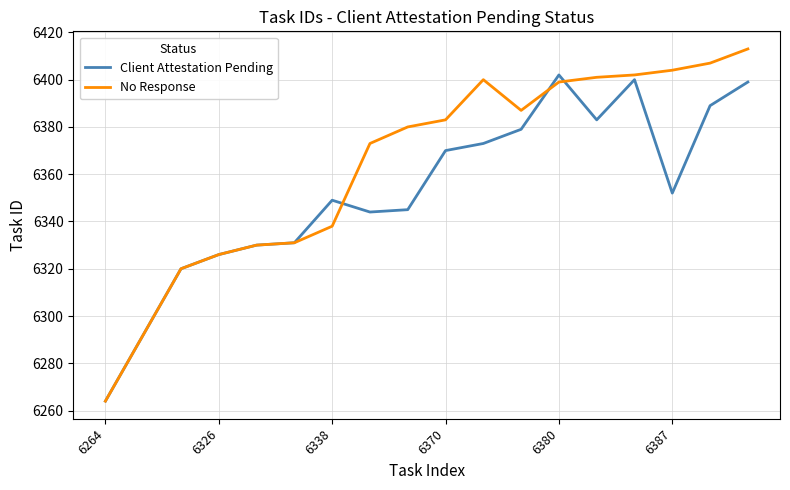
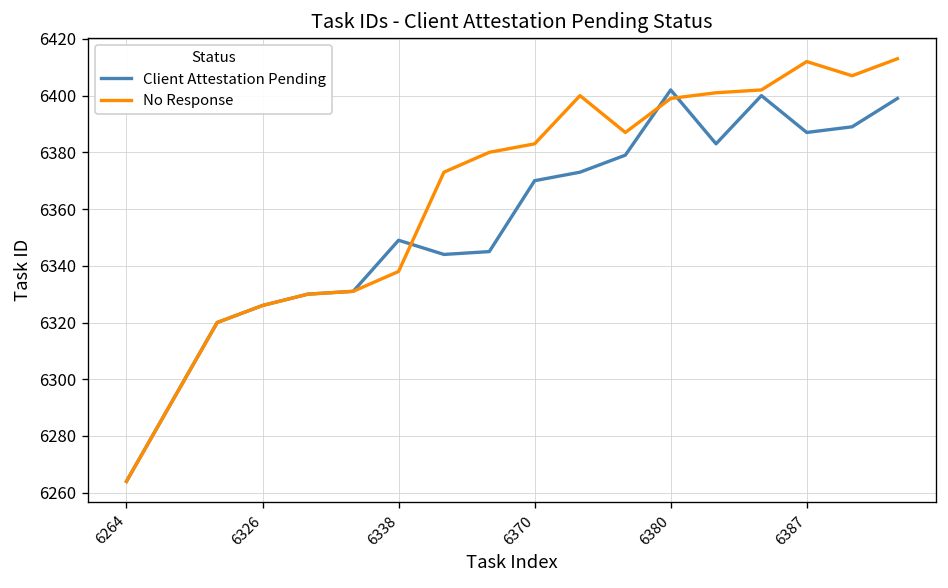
  {
    "Client Attestation Pending": {
      "6338": 6349,
      "6370": 6370,
      "6380": 6402,
-     "6387": 6352
+     "6387": 6387
    },
    "No Response": {
      "6338": 6338,
      "6370": 6383,
      "6380": 6399,
-     "6387": 6404
+     "6387": 6412
    }
  }
